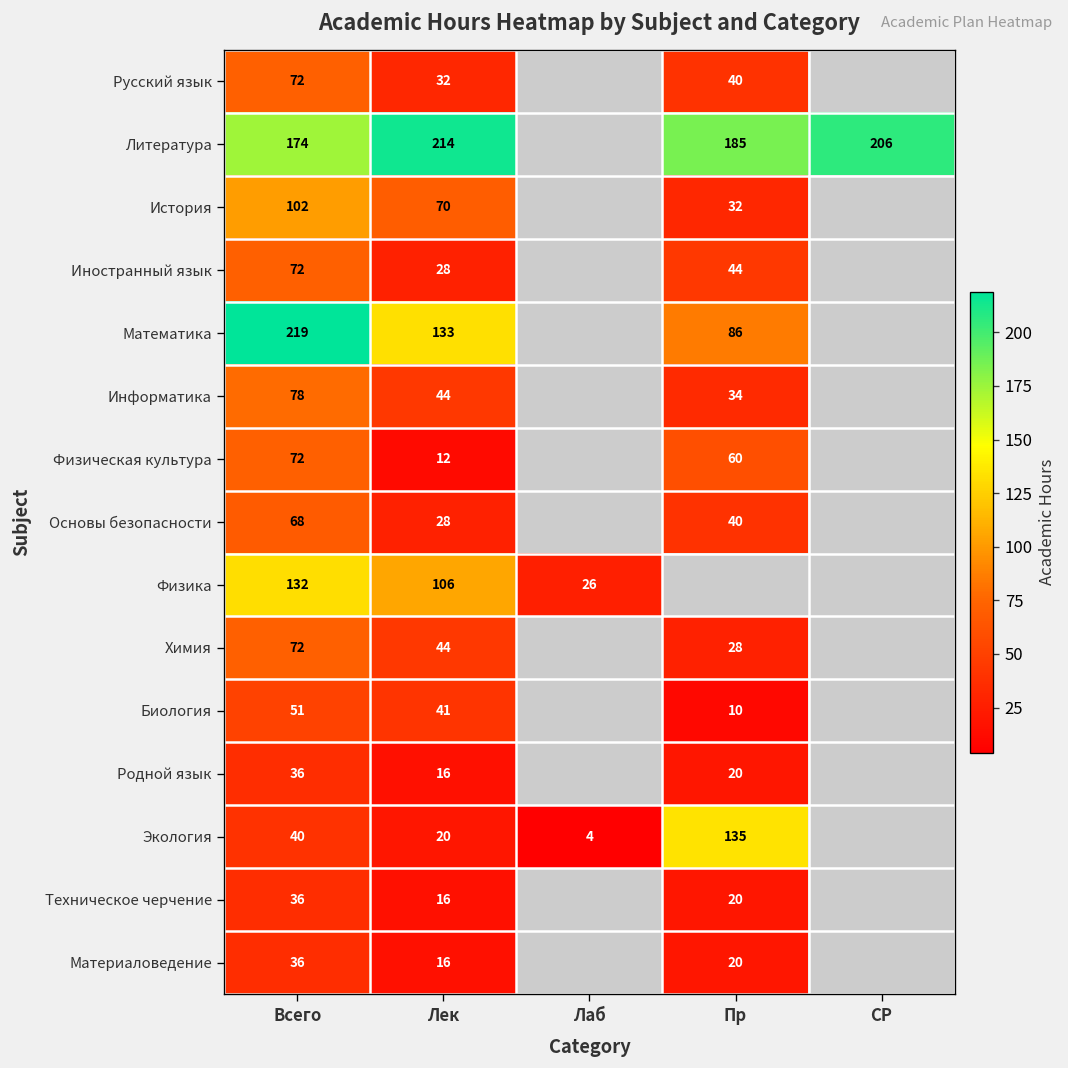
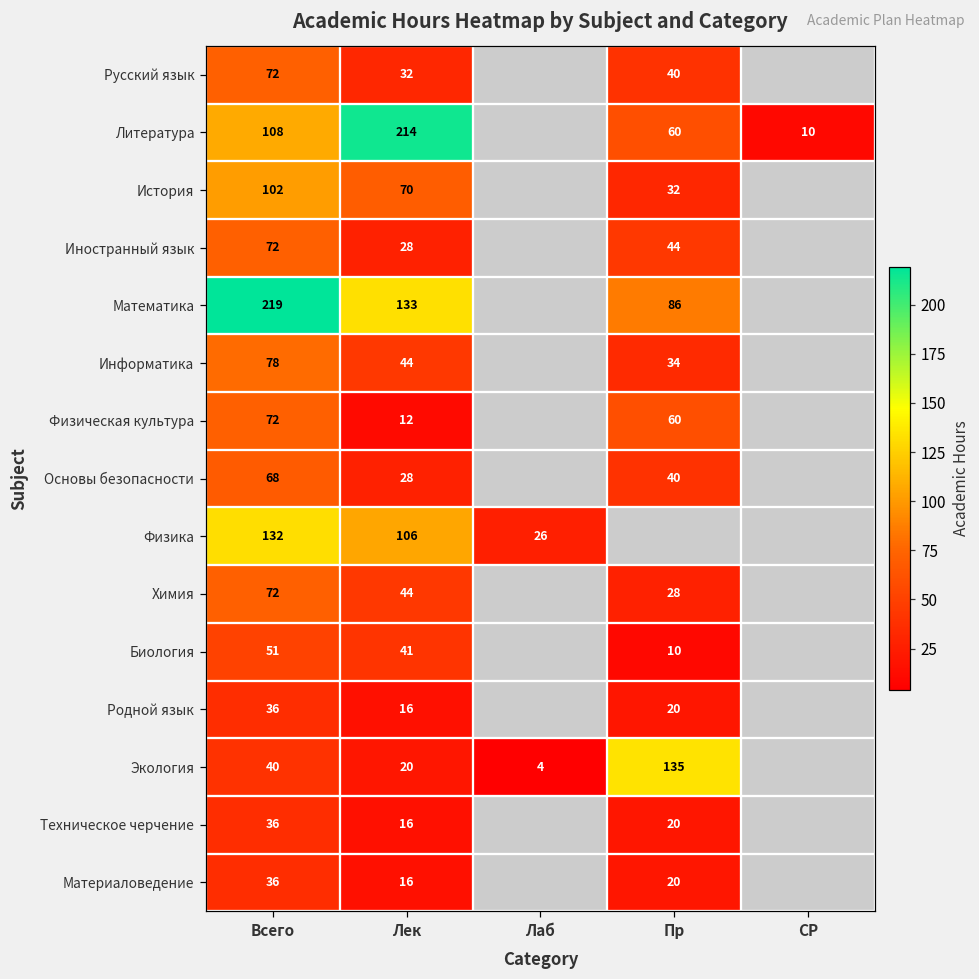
  {
    "Русский язык": {
      "Всего": 72,
      "Лек": 32,
      "Пр": 40
    },
    "Литература": {
-     "Всего": 174,
+     "Всего": 108,
      "Лек": 214,
-     "Пр": 185,
-     "СР": 206
+     "Пр": 60,
+     "СР": 10
    },
    "История": {
      "Всего": 102,
      "Лек": 70,
      "Пр": 32
    },
    "Иностранный язык": {
      "Всего": 72,
      "Лек": 28,
      "Пр": 44
    },
    "Математика": {
      "Всего": 219,
      "Лек": 133,
      "Пр": 86
    },
    "Информатика": {
      "Всего": 78,
      "Лек": 44,
      "Пр": 34
    },
    "Физическая культура": {
      "Всего": 72,
      "Лек": 12,
      "Пр": 60
    },
    "Основы безопасности": {
      "Всего": 68,
      "Лек": 28,
      "Пр": 40
    },
    "Физика": {
      "Всего": 132,
      "Лек": 106,
      "Лаб": 26
    },
    "Химия": {
      "Всего": 72,
      "Лек": 44,
      "Пр": 28
    },
    "Биология": {
      "Всего": 51,
      "Лек": 41,
      "Пр": 10
    },
    "Родной язык": {
      "Всего": 36,
      "Лек": 16,
      "Пр": 20
    },
    "Экология": {
      "Всего": 40,
      "Лек": 20,
      "Лаб": 4,
      "Пр": 135
    },
    "Техническое черчение": {
      "Всего": 36,
      "Лек": 16,
      "Пр": 20
    },
    "Материаловедение": {
      "Всего": 36,
      "Лек": 16,
      "Пр": 20
    }
  }
